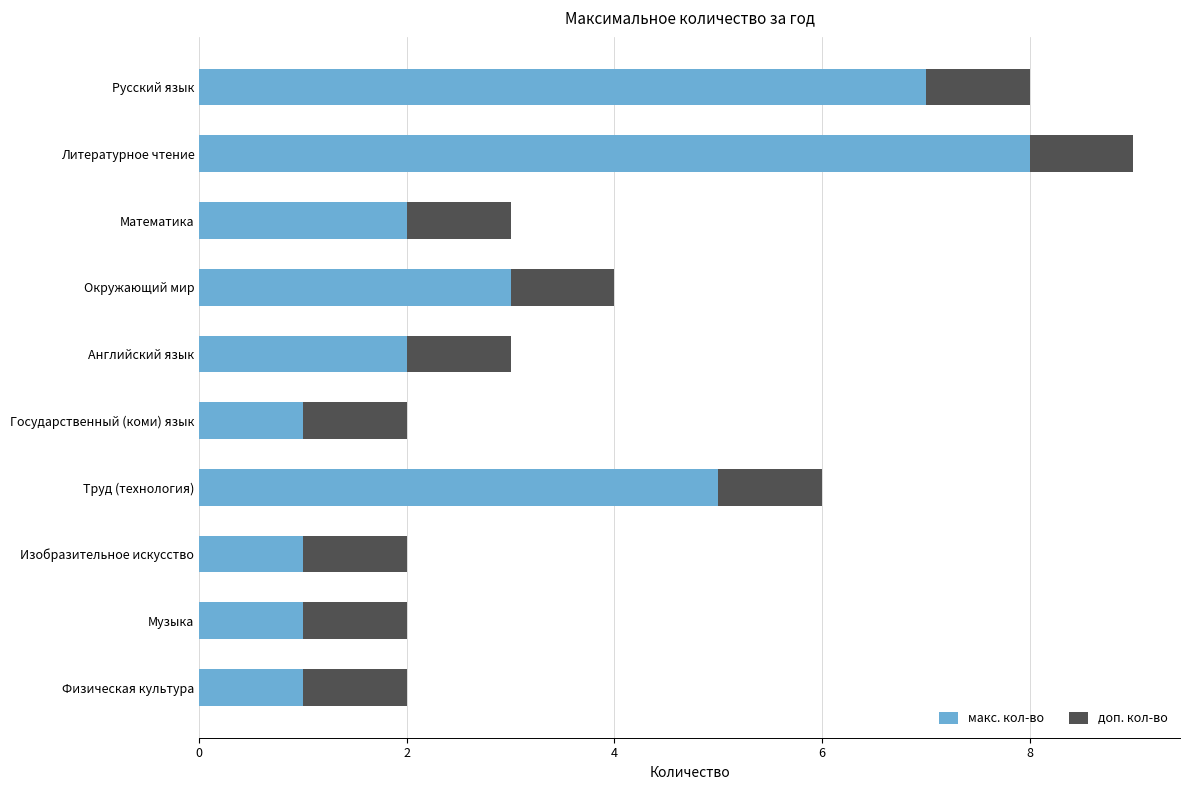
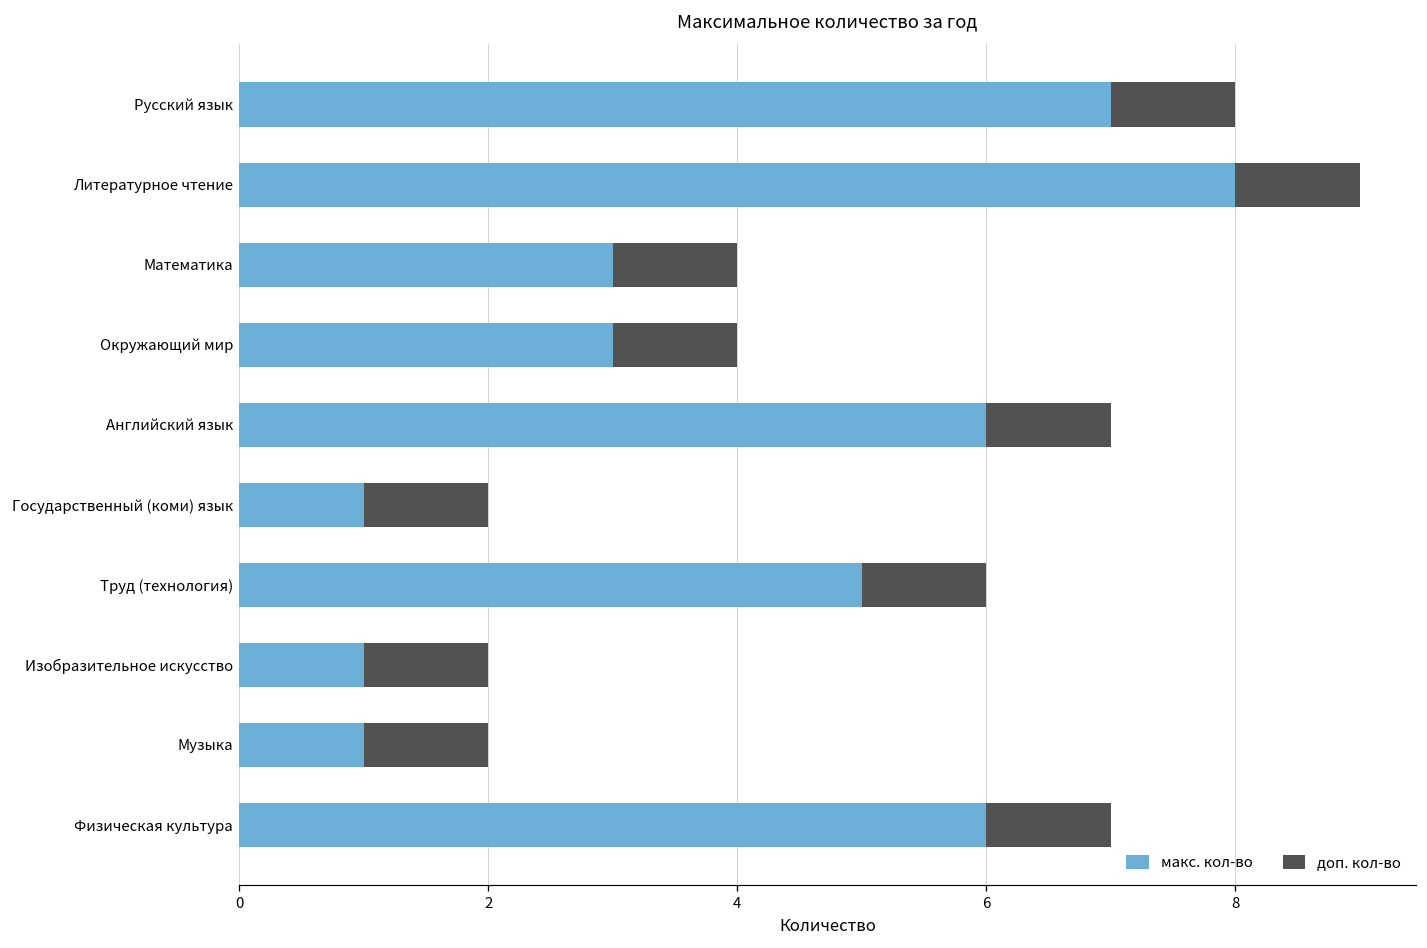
  {
    "макс. кол-во": {
      "Русский язык": 7,
      "Литературное чтение": 8,
-     "Математика": 2,
+     "Математика": 3,
      "Окружающий мир": 3,
-     "Английский язык": 2,
+     "Английский язык": 6,
      "Государственный (коми) язык": 1,
      "Труд (технология)": 5,
      "Изобразительное искусство": 1,
      "Музыка": 1,
-     "Физическая культура": 1
+     "Физическая культура": 6
    },
    "доп. кол-во": {
      "Русский язык": 1,
      "Литературное чтение": 1,
      "Математика": 1,
      "Окружающий мир": 1,
      "Английский язык": 1,
      "Государственный (коми) язык": 1,
      "Труд (технология)": 1,
      "Изобразительное искусство": 1,
      "Музыка": 1,
      "Физическая культура": 1
    }
  }
